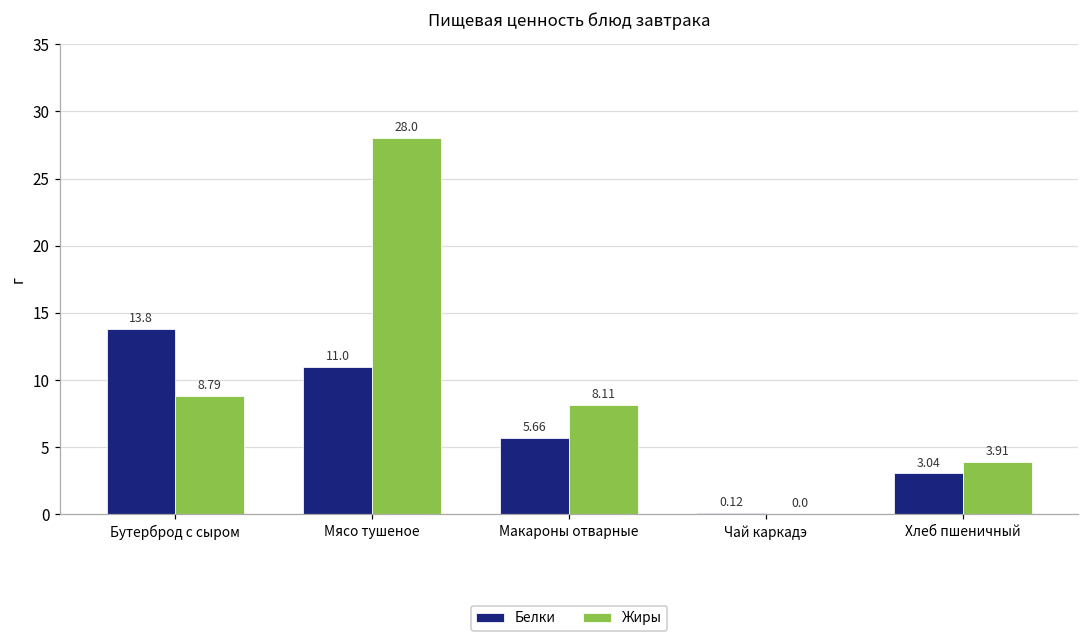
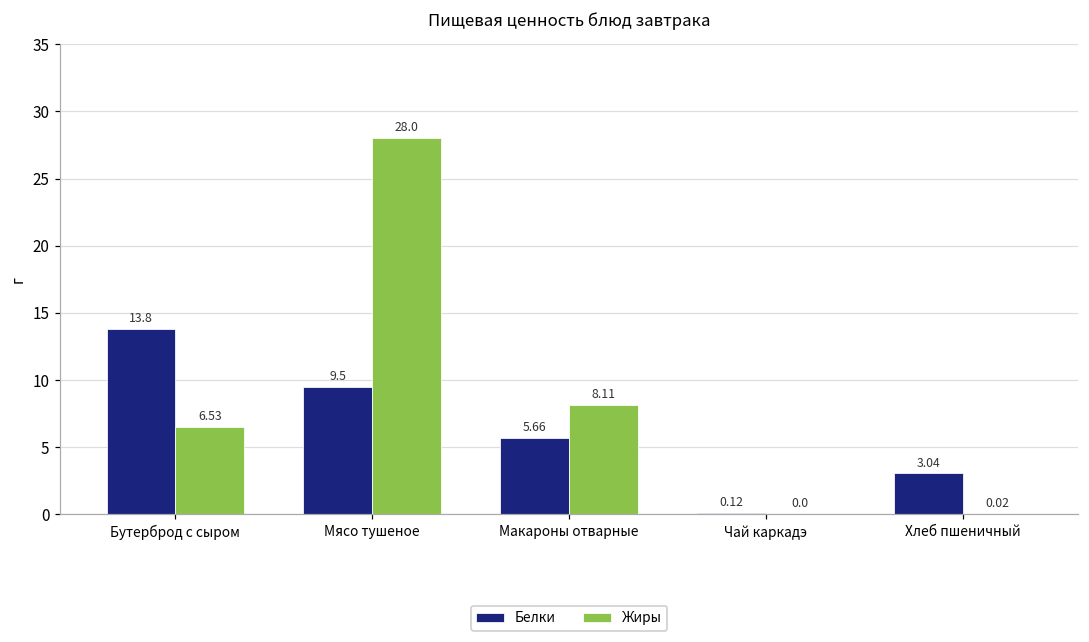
  {
    "Белки": {
      "Бутерброд с сыром": 13.8,
-     "Мясо тушеное": 11.0,
+     "Мясо тушеное": 9.5,
      "Макароны отварные": 5.66,
      "Чай каркадэ": 0.12,
      "Хлеб пшеничный": 3.04
    },
    "Жиры": {
-     "Бутерброд с сыром": 8.79,
+     "Бутерброд с сыром": 6.53,
      "Мясо тушеное": 28.0,
      "Макароны отварные": 8.11,
      "Чай каркадэ": 0.0,
-     "Хлеб пшеничный": 3.91
+     "Хлеб пшеничный": 0.02
    }
  }
